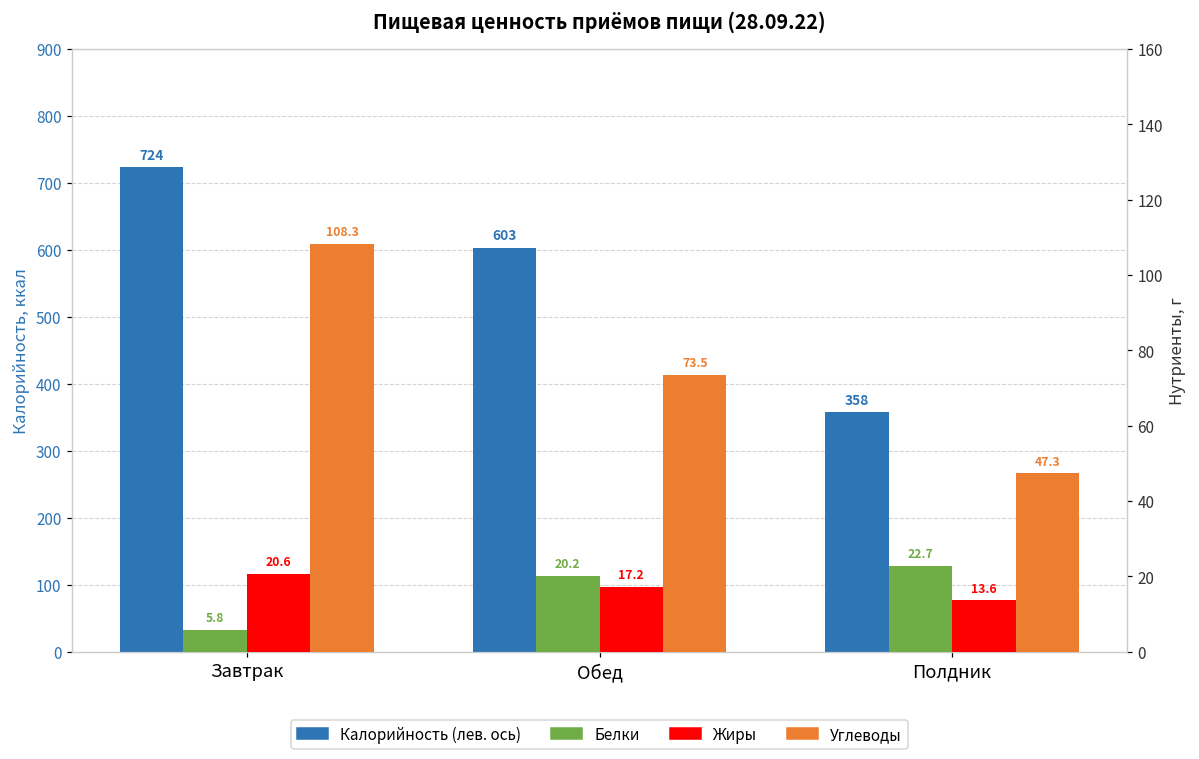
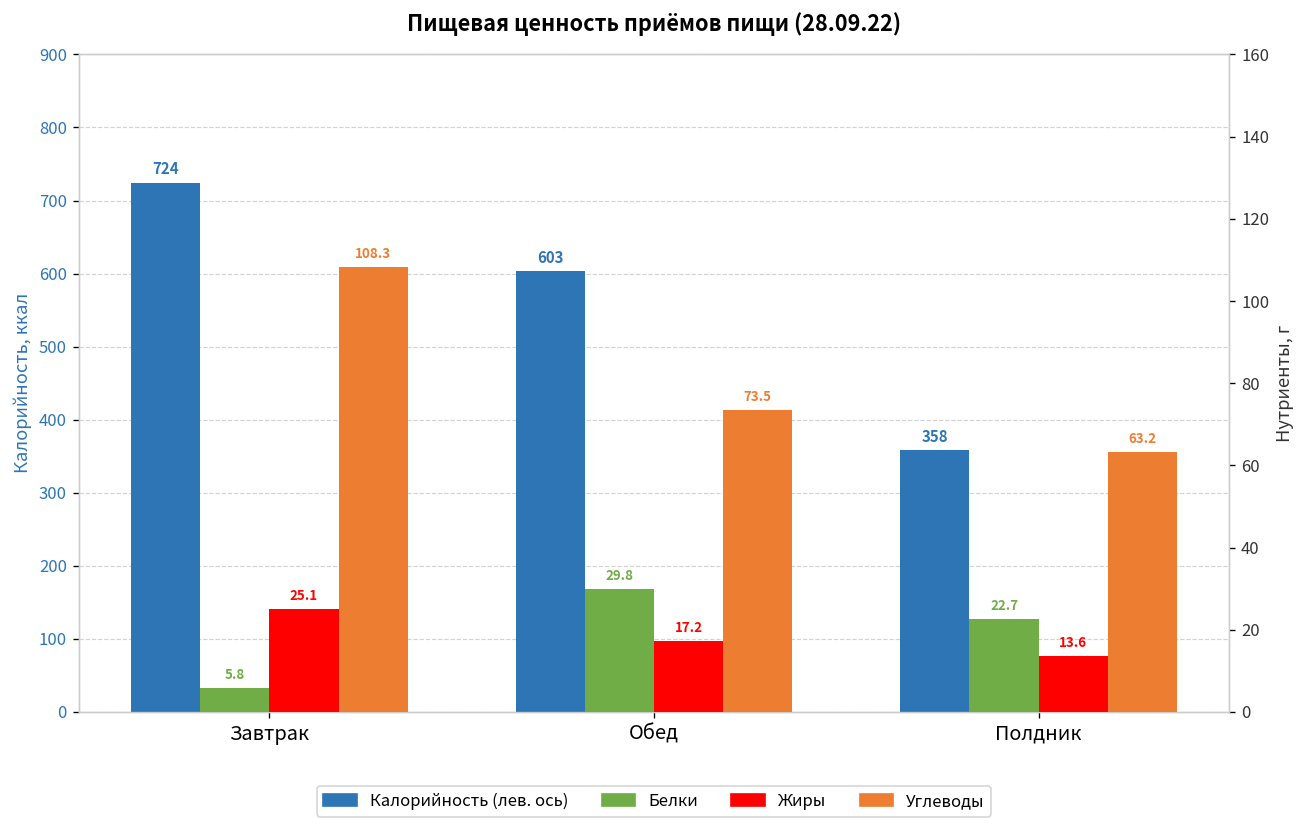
  {
    "Белки": {
      "Завтрак": 5.8,
-     "Обед": 20.2,
+     "Обед": 29.8,
      "Полдник": 22.7
    },
    "Жиры": {
-     "Завтрак": 20.6,
+     "Завтрак": 25.1,
      "Обед": 17.2,
      "Полдник": 13.6
    },
    "Углеводы": {
      "Завтрак": 108.3,
      "Обед": 73.5,
-     "Полдник": 47.3
+     "Полдник": 63.2
    }
  }
